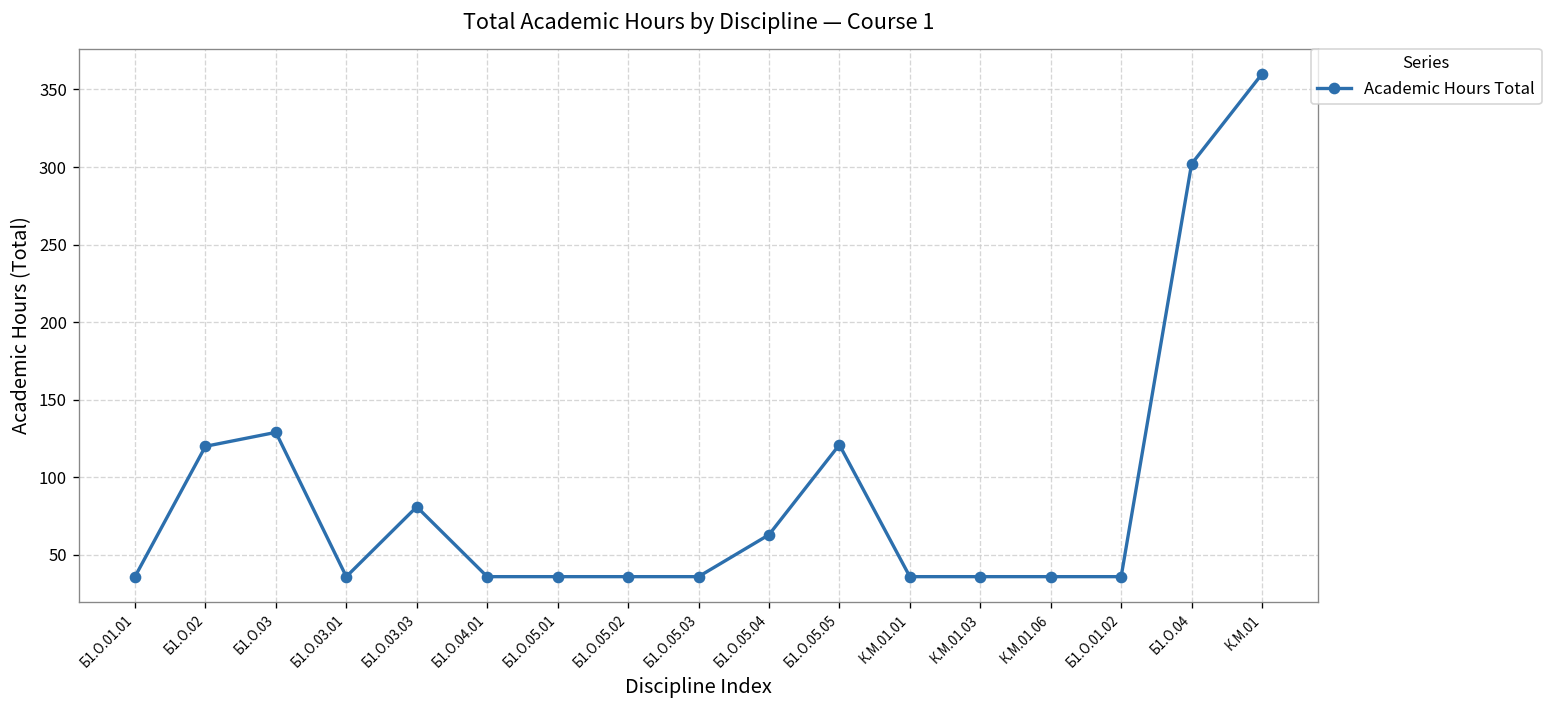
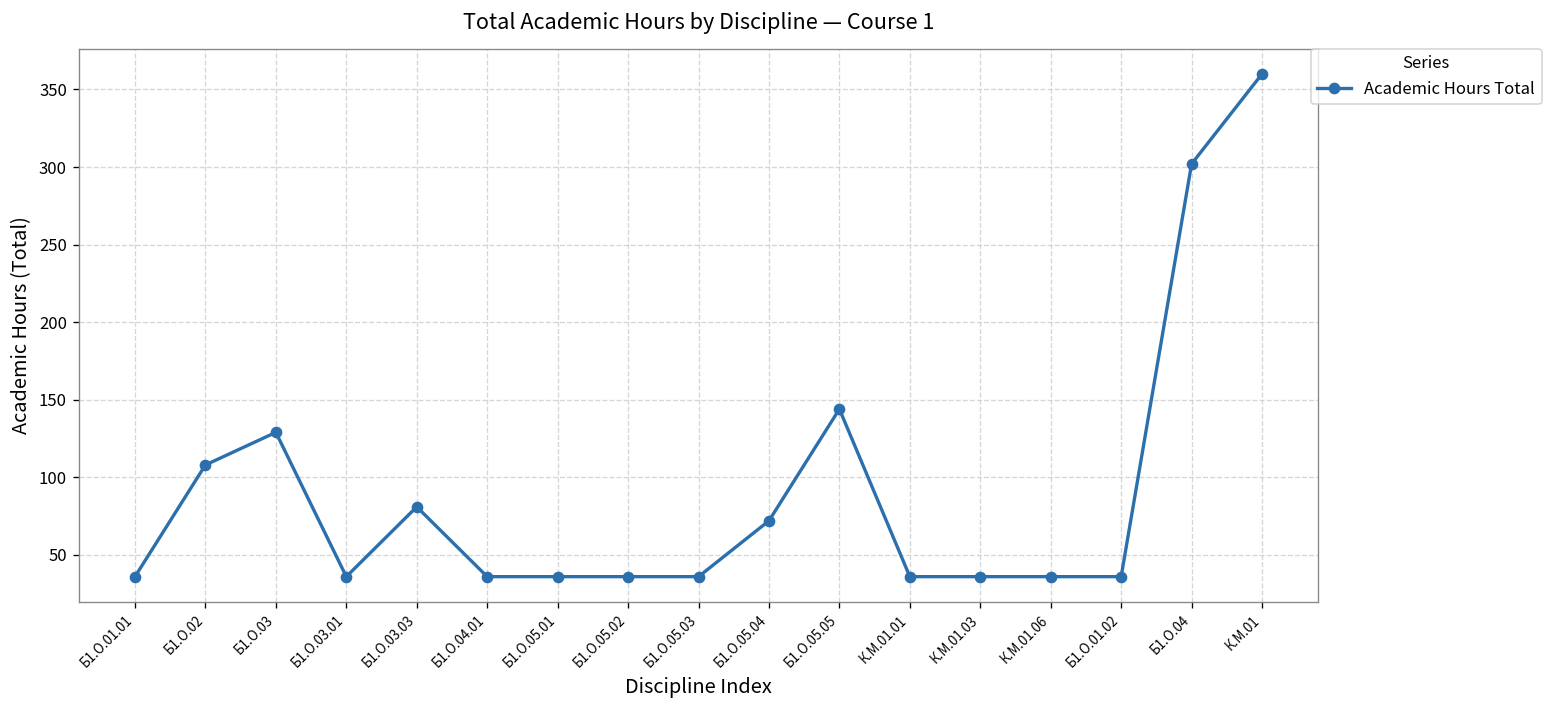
  {
    "Б1.О.01.01": 36,
-   "Б1.О.02": 120,
+   "Б1.О.02": 108,
    "Б1.О.03": 129,
    "Б1.О.03.01": 36,
    "Б1.О.03.03": 81,
    "Б1.О.04.01": 36,
    "Б1.О.05.01": 36,
    "Б1.О.05.02": 36,
    "Б1.О.05.03": 36,
-   "Б1.О.05.04": 63,
-   "Б1.О.05.05": 121,
+   "Б1.О.05.04": 72,
+   "Б1.О.05.05": 144,
    "К.М.01.01": 36,
    "К.М.01.03": 36,
    "К.М.01.06": 36,
    "Б1.О.01.02": 36,
    "Б1.О.04": 302,
    "К.М.01": 360
  }
